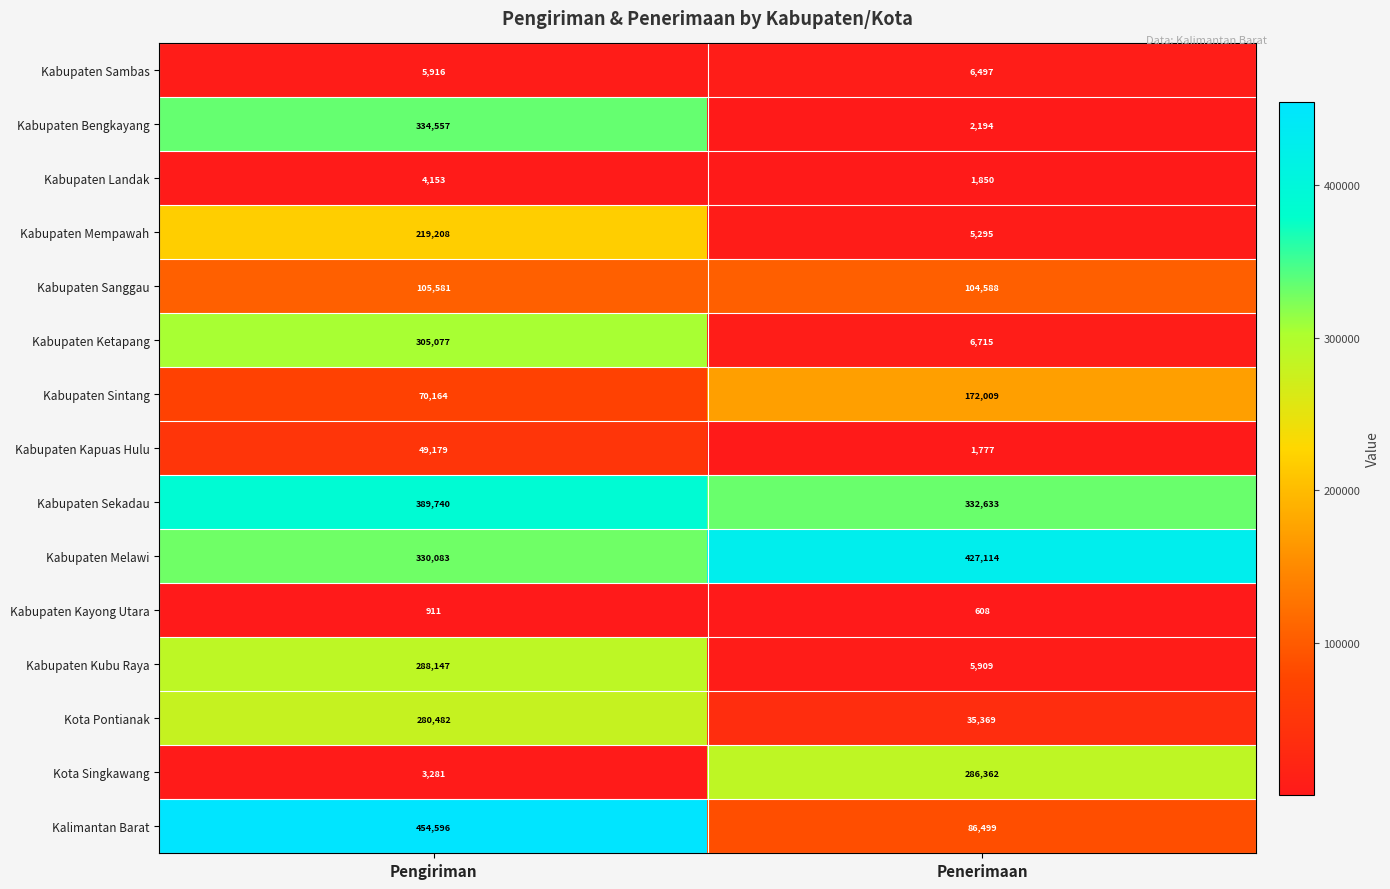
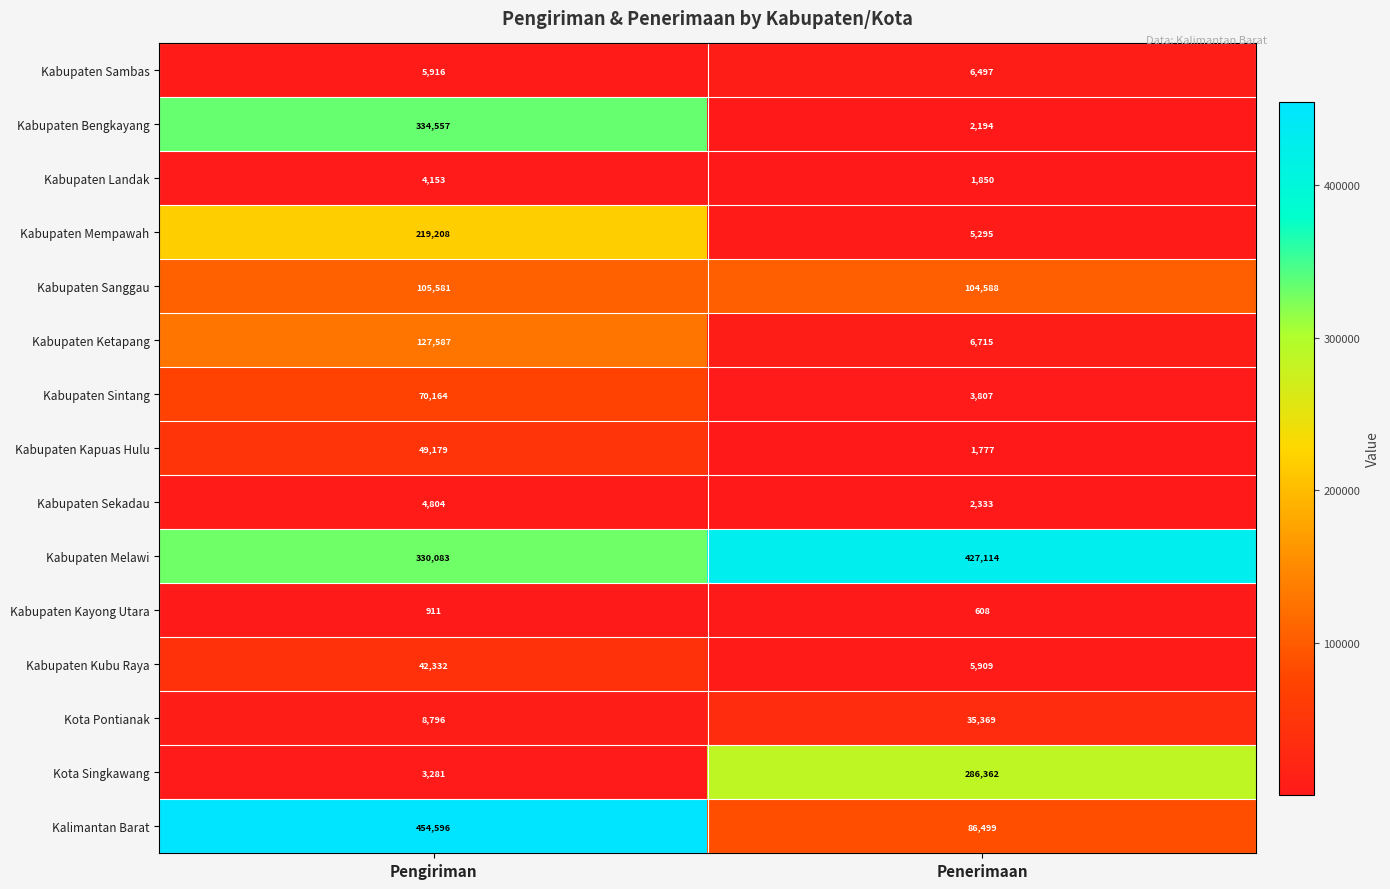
  {
    "Kabupaten Sambas": {
      "Pengiriman": "5,916",
      "Penerimaan": "6,497"
    },
    "Kabupaten Bengkayang": {
      "Pengiriman": "334,557",
      "Penerimaan": "2,194"
    },
    "Kabupaten Landak": {
      "Pengiriman": "4,153",
      "Penerimaan": "1,850"
    },
    "Kabupaten Mempawah": {
      "Pengiriman": "219,208",
      "Penerimaan": "5,295"
    },
    "Kabupaten Sanggau": {
      "Pengiriman": "105,581",
      "Penerimaan": "104,588"
    },
    "Kabupaten Ketapang": {
-     "Pengiriman": "305,077",
+     "Pengiriman": "127,587",
      "Penerimaan": "6,715"
    },
    "Kabupaten Sintang": {
      "Pengiriman": "70,164",
-     "Penerimaan": "172,009"
+     "Penerimaan": "3,807"
    },
    "Kabupaten Kapuas Hulu": {
      "Pengiriman": "49,179",
      "Penerimaan": "1,777"
    },
    "Kabupaten Sekadau": {
-     "Pengiriman": "389,740",
-     "Penerimaan": "332,633"
+     "Pengiriman": "4,804",
+     "Penerimaan": "2,333"
    },
    "Kabupaten Melawi": {
      "Pengiriman": "330,083",
      "Penerimaan": "427,114"
    },
    "Kabupaten Kayong Utara": {
      "Pengiriman": "911",
      "Penerimaan": "608"
    },
    "Kabupaten Kubu Raya": {
-     "Pengiriman": "288,147",
+     "Pengiriman": "42,332",
      "Penerimaan": "5,909"
    },
    "Kota Pontianak": {
-     "Pengiriman": "280,482",
+     "Pengiriman": "8,796",
      "Penerimaan": "35,369"
    },
    "Kota Singkawang": {
      "Pengiriman": "3,281",
      "Penerimaan": "286,362"
    },
    "Kalimantan Barat": {
      "Pengiriman": "454,596",
      "Penerimaan": "86,499"
    }
  }
